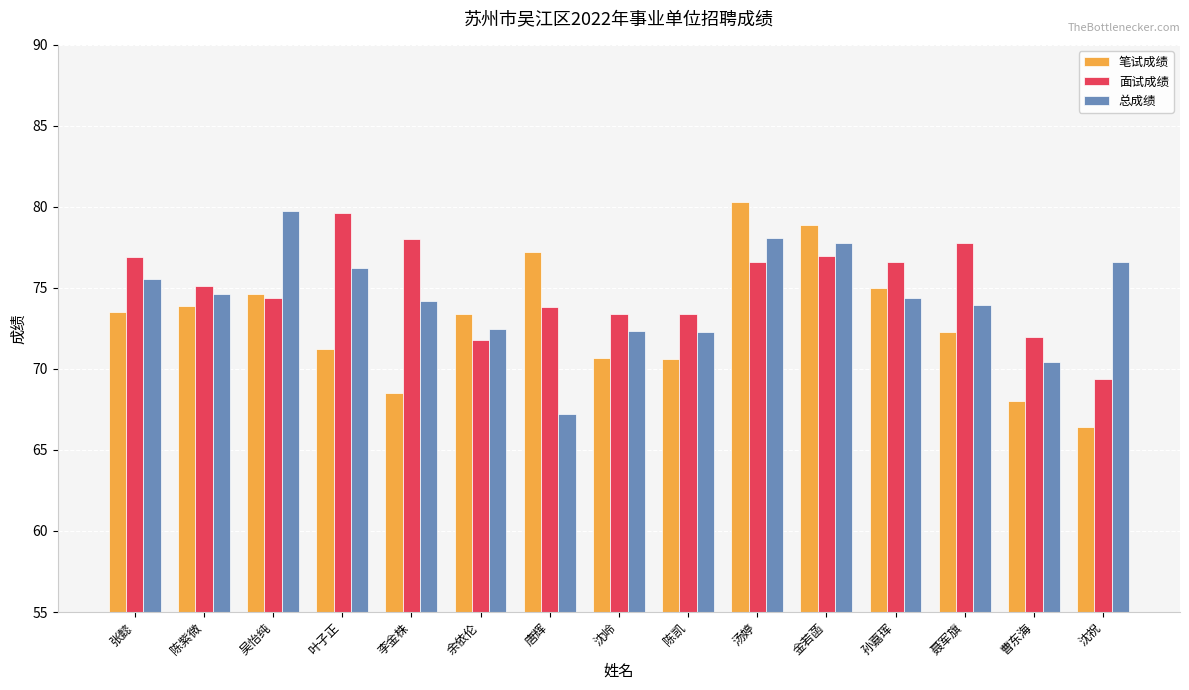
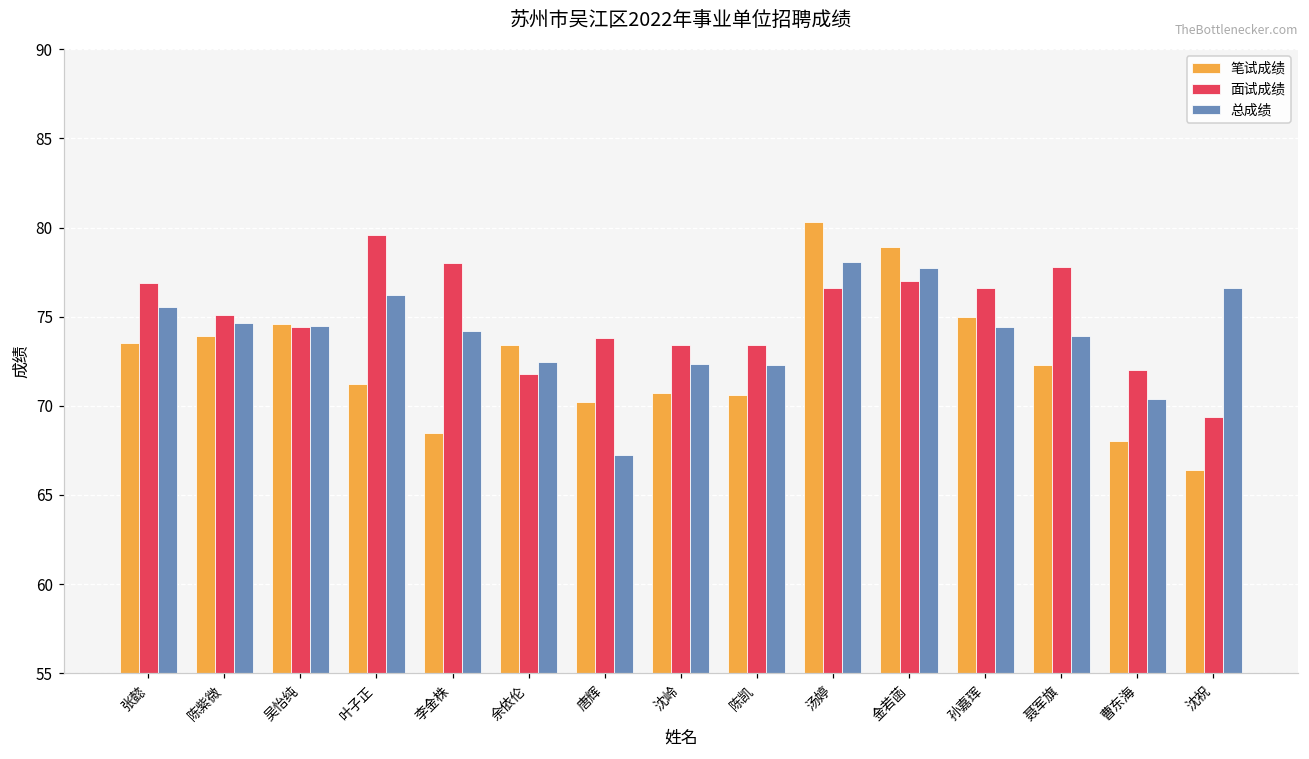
  {
    "笔试成绩": {
      "张懿": 73.5,
      "陈紫微": 73.9,
      "吴怡纯": 74.6,
      "叶子正": 71.2,
      "李金株": 68.5,
      "余依伦": 73.4,
-     "唐辉": 77.2,
+     "唐辉": 70.2,
      "沈岭": 70.7,
      "陈凯": 70.6,
      "汤婷": 80.3,
      "金若菡": 78.9,
      "孙嘉珲": 75.0,
      "聂军旗": 72.3,
      "曹东海": 68.0,
      "沈祝": 66.4
    },
    "面试成绩": {
      "张懿": 76.9,
      "陈紫微": 75.1,
      "吴怡纯": 74.4,
      "叶子正": 79.6,
      "李金株": 78.0,
      "余依伦": 71.8,
      "唐辉": 73.8,
      "沈岭": 73.4,
      "陈凯": 73.4,
      "汤婷": 76.6,
      "金若菡": 77.0,
      "孙嘉珲": 76.6,
      "聂军旗": 77.8,
      "曹东海": 72.0,
      "沈祝": 69.4
    },
    "总成绩": {
      "张懿": 75.5,
      "陈紫微": 74.6,
-     "吴怡纯": 79.7,
+     "吴怡纯": 74.5,
      "叶子正": 76.2,
      "李金株": 74.2,
      "余依伦": 72.4,
      "唐辉": 67.2,
      "沈岭": 72.3,
      "陈凯": 72.3,
      "汤婷": 78.1,
      "金若菡": 77.8,
      "孙嘉珲": 74.4,
      "聂军旗": 73.9,
      "曹东海": 70.4,
      "沈祝": 76.6
    }
  }
